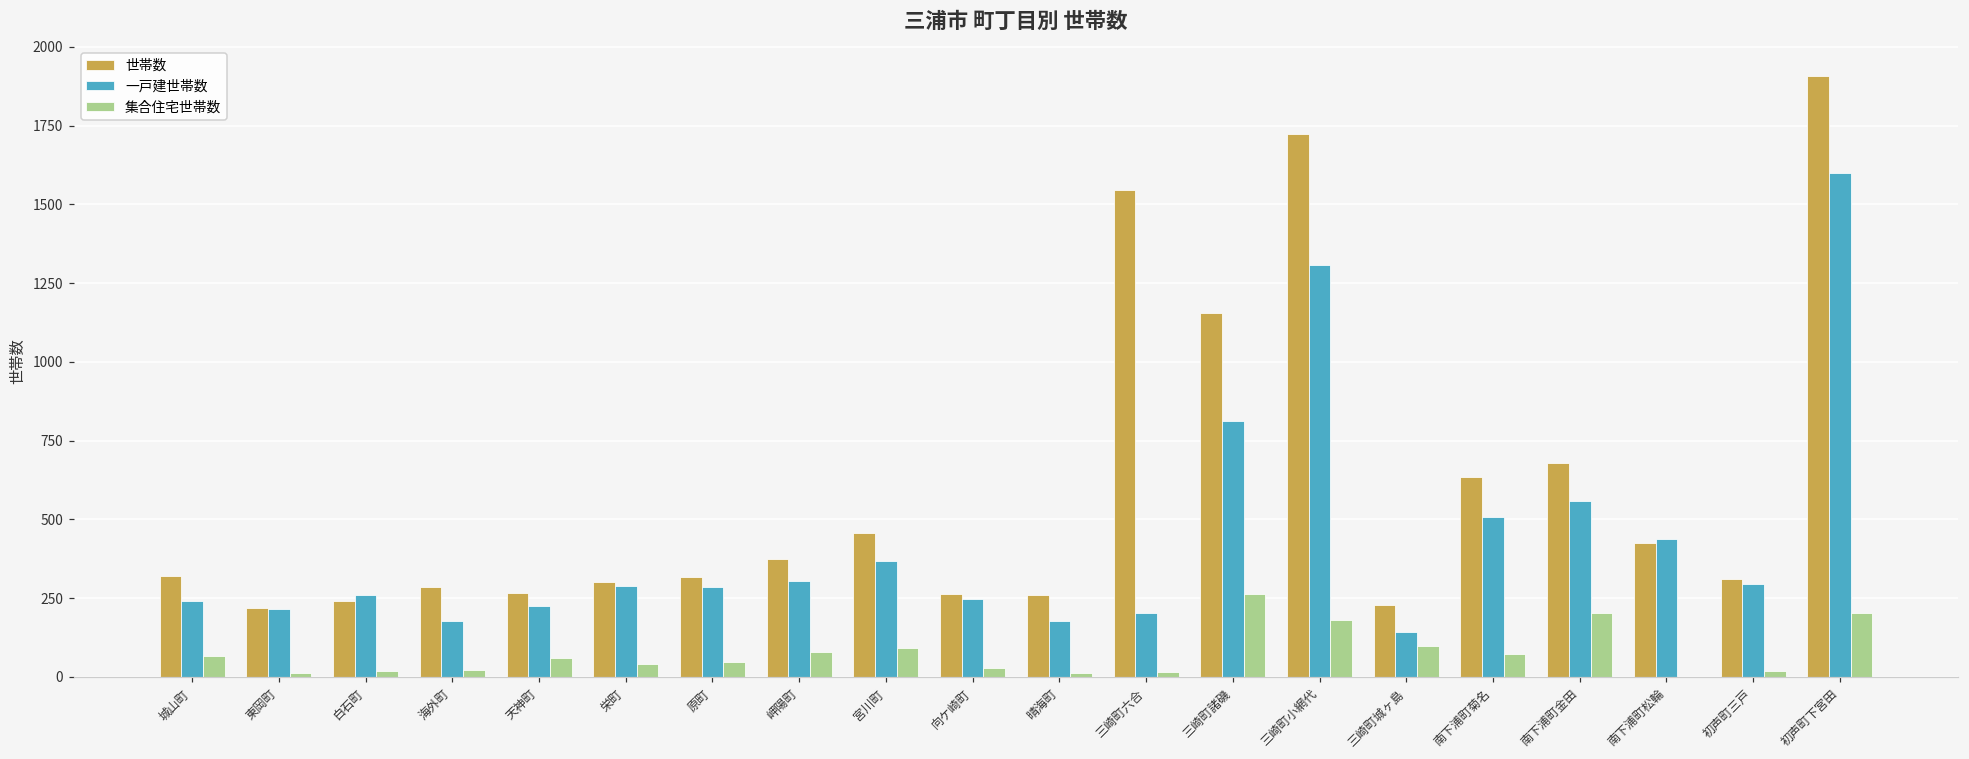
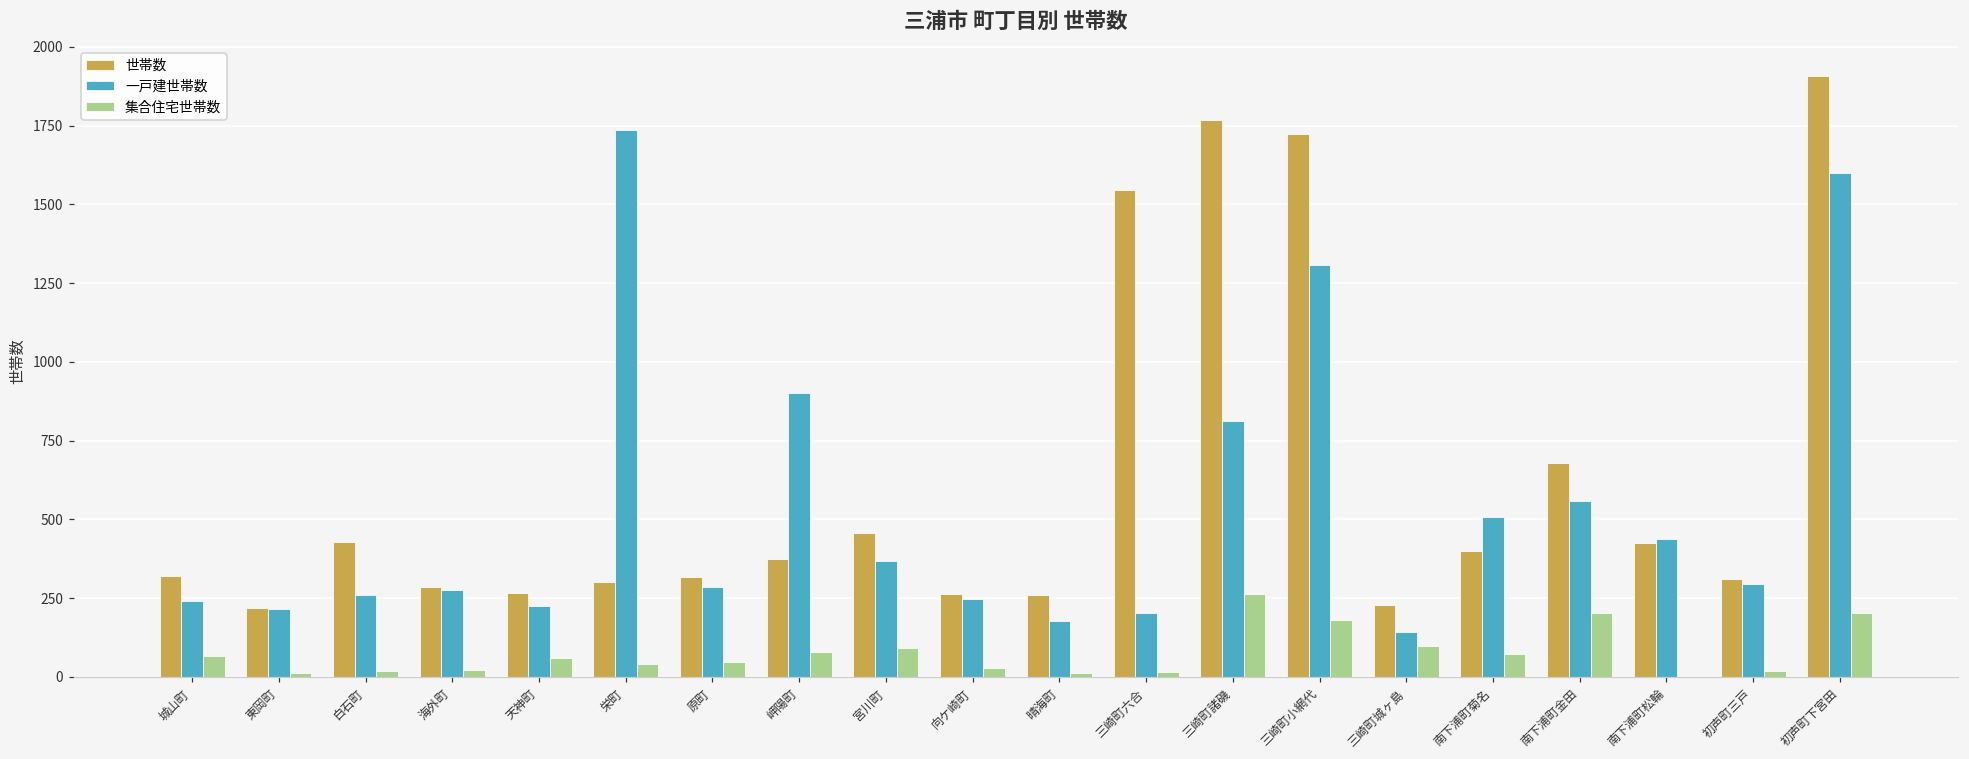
  {
    "世帯数": {
      "城山町": 320,
      "東岡町": 220,
-     "白石町": 240,
+     "白石町": 430,
      "海外町": 280,
      "天神町": 270,
      "栄町": 300,
      "原町": 320,
      "岬陽町": 380,
      "宮川町": 460,
      "向ケ崎町": 260,
      "晴海町": 260,
      "三崎町六合": 1550,
-     "三崎町諸磯": 1150,
+     "三崎町諸磯": 1770,
      "三崎町小網代": 1730,
      "三崎町城ヶ島": 230,
-     "南下浦町菊名": 630,
+     "南下浦町菊名": 400,
      "南下浦町金田": 680,
      "南下浦町松輪": 430,
      "初声町三戸": 310,
      "初声町下宮田": 1910
    },
    "一戸建世帯数": {
      "城山町": 240,
      "東岡町": 220,
      "白石町": 260,
-     "海外町": 180,
+     "海外町": 280,
      "天神町": 220,
-     "栄町": 290,
+     "栄町": 1740,
      "原町": 290,
-     "岬陽町": 310,
+     "岬陽町": 900,
      "宮川町": 370,
      "向ケ崎町": 250,
      "晴海町": 180,
      "三崎町六合": 200,
      "三崎町諸磯": 810,
      "三崎町小網代": 1310,
      "三崎町城ヶ島": 140,
      "南下浦町菊名": 510,
      "南下浦町金田": 560,
      "南下浦町松輪": 440,
      "初声町三戸": 290,
      "初声町下宮田": 1600
    },
    "集合住宅世帯数": {
      "城山町": 70,
      "東岡町": 10,
      "白石町": 20,
      "海外町": 20,
      "天神町": 60,
      "栄町": 40,
      "原町": 50,
      "岬陽町": 80,
      "宮川町": 90,
      "向ケ崎町": 30,
      "晴海町": 10,
      "三崎町六合": 20,
      "三崎町諸磯": 260,
      "三崎町小網代": 180,
      "三崎町城ヶ島": 100,
      "南下浦町菊名": 70,
      "南下浦町金田": 200,
      "初声町三戸": 20,
      "初声町下宮田": 200
    }
  }
